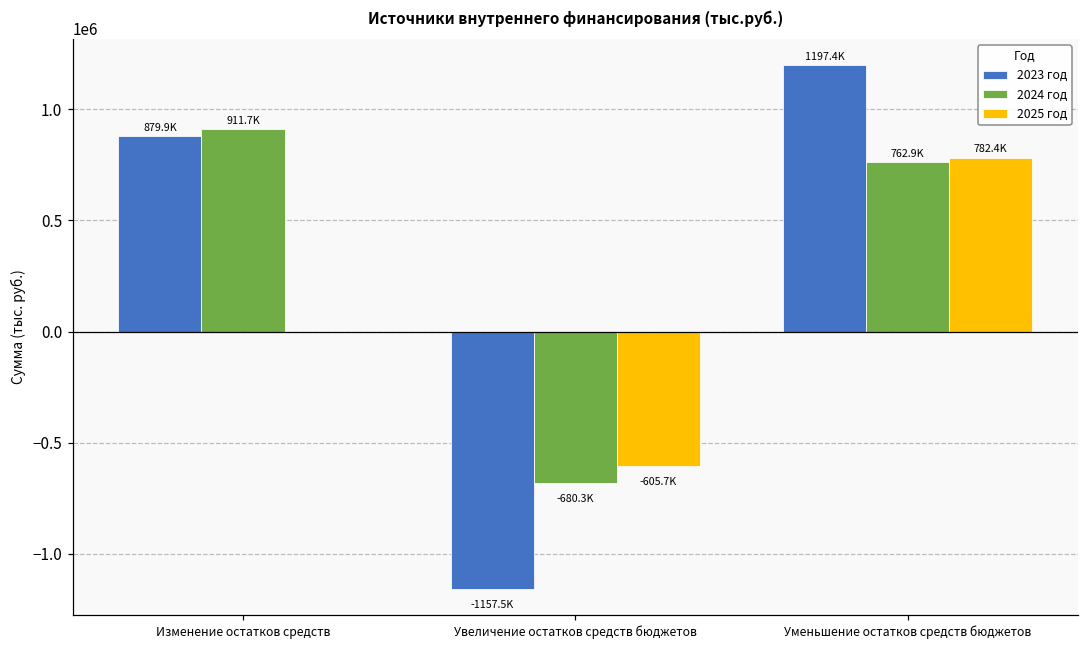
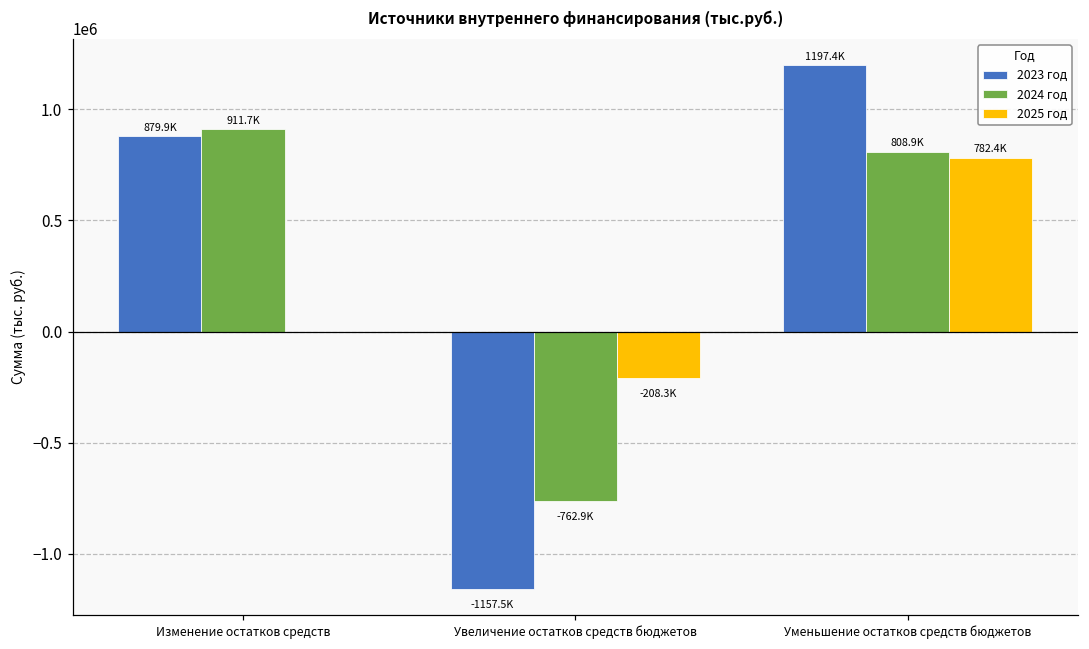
  {
    "2023 год": {
      "Изменение остатков средств": "879.9K",
      "Увеличение остатков средств бюджетов": "-1157.5K",
      "Уменьшение остатков средств бюджетов": "1197.4K"
    },
    "2024 год": {
      "Изменение остатков средств": "911.7K",
-     "Увеличение остатков средств бюджетов": "-680.3K",
-     "Уменьшение остатков средств бюджетов": "762.9K"
+     "Увеличение остатков средств бюджетов": "-762.9K",
+     "Уменьшение остатков средств бюджетов": "808.9K"
    },
    "2025 год": {
-     "Увеличение остатков средств бюджетов": "-605.7K",
+     "Увеличение остатков средств бюджетов": "-208.3K",
      "Уменьшение остатков средств бюджетов": "782.4K"
    }
  }
